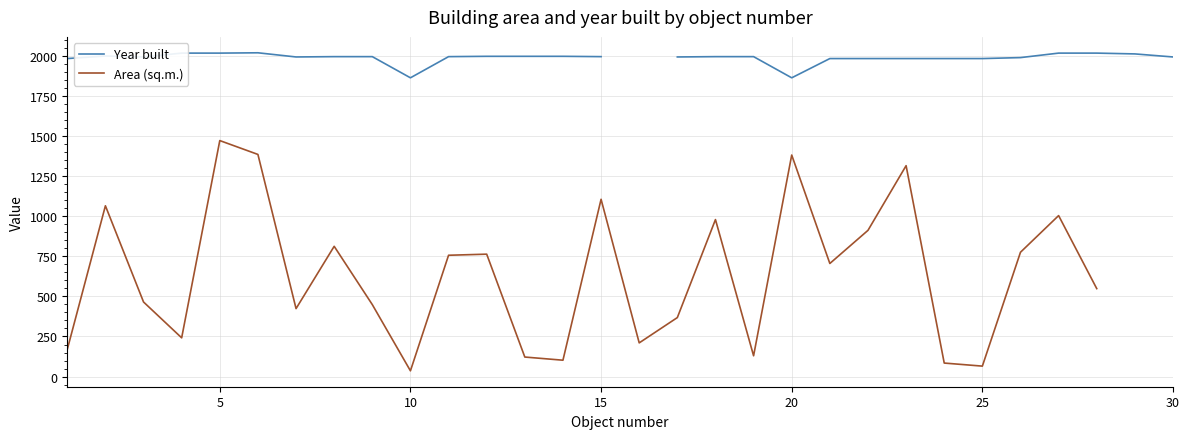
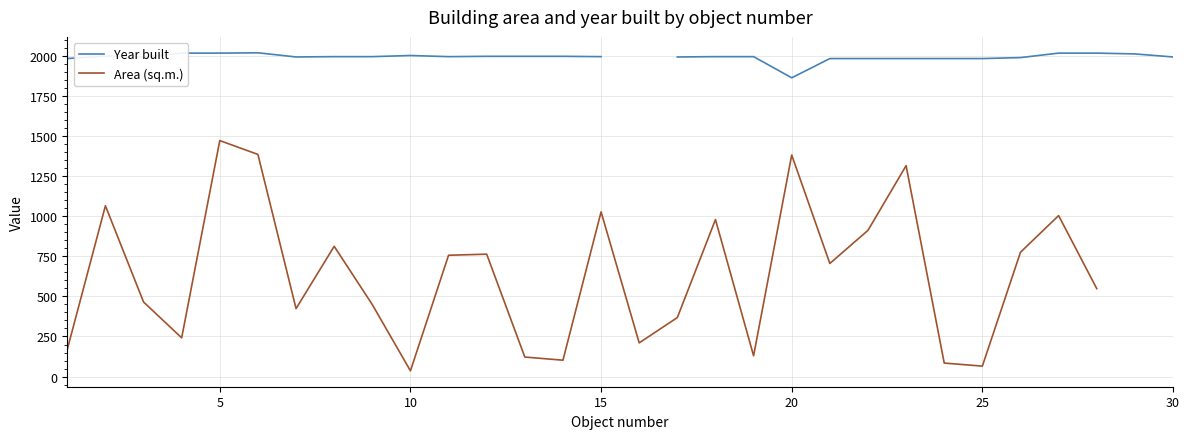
  {
    "Year built": {
      "5": 2020,
-     "10": 1860,
+     "10": 2000,
      "15": 2000,
      "20": 1860,
      "25": 1980,
      "30": 1990
    },
    "Area (sq.m.)": {
      "5": 1470,
      "10": 40,
-     "15": 1110,
+     "15": 1030,
      "20": 1380,
      "25": 70
    }
  }
